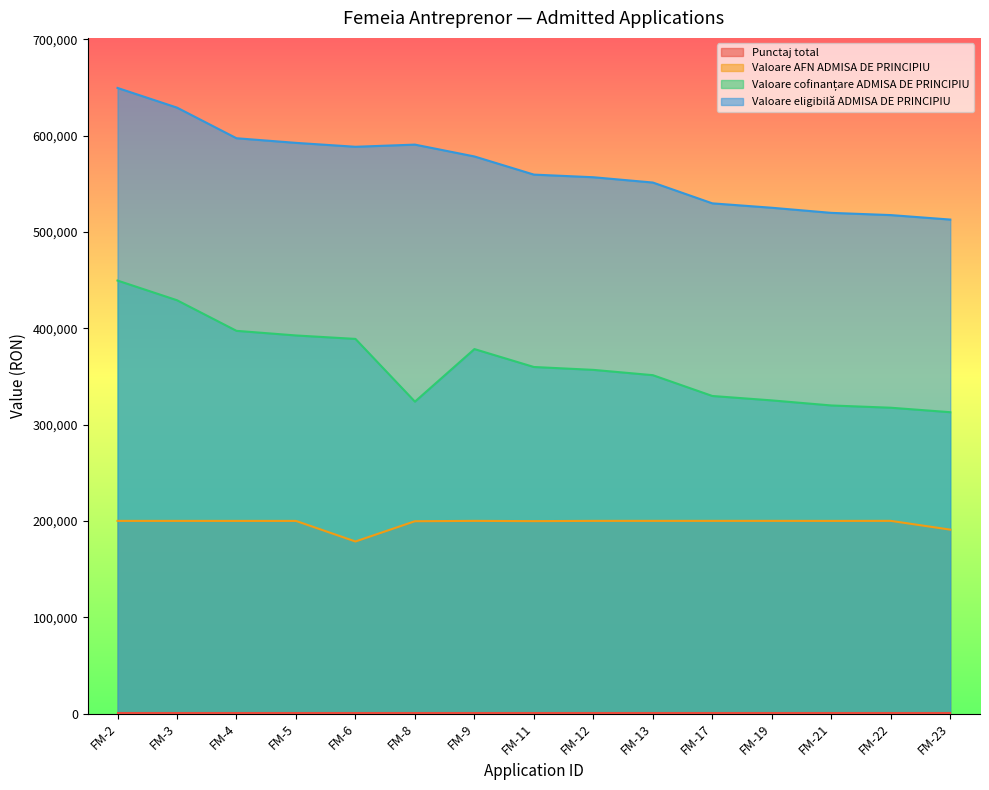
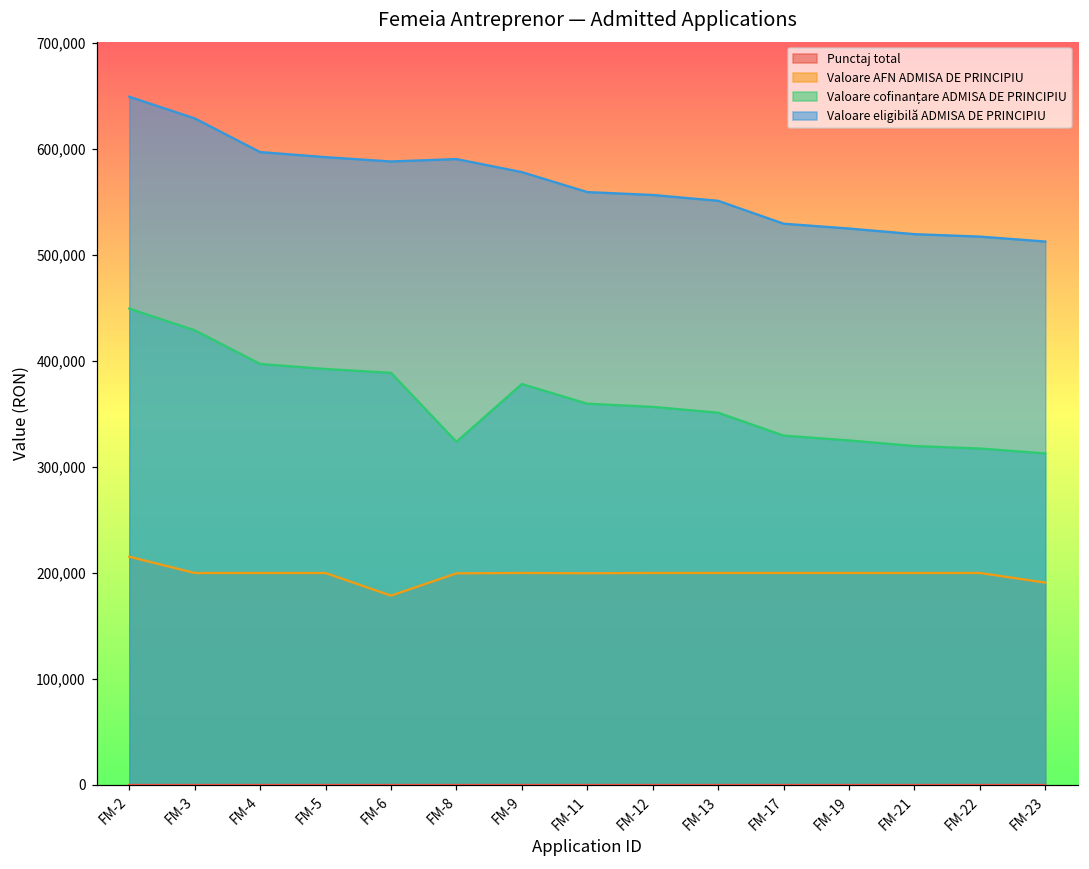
  {
    "Punctaj total": {
      "FM-2": "0",
      "FM-3": "0",
      "FM-4": "0",
      "FM-5": "0",
      "FM-6": "0",
      "FM-8": "0",
      "FM-9": "0",
      "FM-11": "0",
      "FM-12": "0",
      "FM-13": "0",
      "FM-17": "0",
      "FM-19": "0",
      "FM-21": "0",
      "FM-22": "0",
      "FM-23": "0"
    },
    "Valoare AFN ADMISA DE PRINCIPIU": {
-     "FM-2": "200,000",
+     "FM-2": "220,000",
      "FM-3": "200,000",
      "FM-4": "200,000",
      "FM-5": "200,000",
      "FM-6": "180,000",
      "FM-8": "200,000",
      "FM-9": "200,000",
      "FM-11": "200,000",
      "FM-12": "200,000",
      "FM-13": "200,000",
      "FM-17": "200,000",
      "FM-19": "200,000",
      "FM-21": "200,000",
      "FM-22": "200,000",
      "FM-23": "190,000"
    },
    "Valoare cofinanțare ADMISA DE PRINCIPIU": {
      "FM-2": "450,000",
      "FM-3": "430,000",
      "FM-4": "400,000",
      "FM-5": "390,000",
      "FM-6": "390,000",
      "FM-8": "320,000",
      "FM-9": "380,000",
      "FM-11": "360,000",
      "FM-12": "360,000",
      "FM-13": "350,000",
      "FM-17": "330,000",
      "FM-19": "330,000",
      "FM-21": "320,000",
      "FM-22": "320,000",
      "FM-23": "310,000"
    },
    "Valoare eligibilă ADMISA DE PRINCIPIU": {
      "FM-2": "650,000",
      "FM-3": "630,000",
      "FM-4": "600,000",
      "FM-5": "590,000",
      "FM-6": "590,000",
      "FM-8": "590,000",
      "FM-9": "580,000",
      "FM-11": "560,000",
      "FM-12": "560,000",
      "FM-13": "550,000",
      "FM-17": "530,000",
      "FM-19": "530,000",
      "FM-21": "520,000",
      "FM-22": "520,000",
      "FM-23": "510,000"
    }
  }
